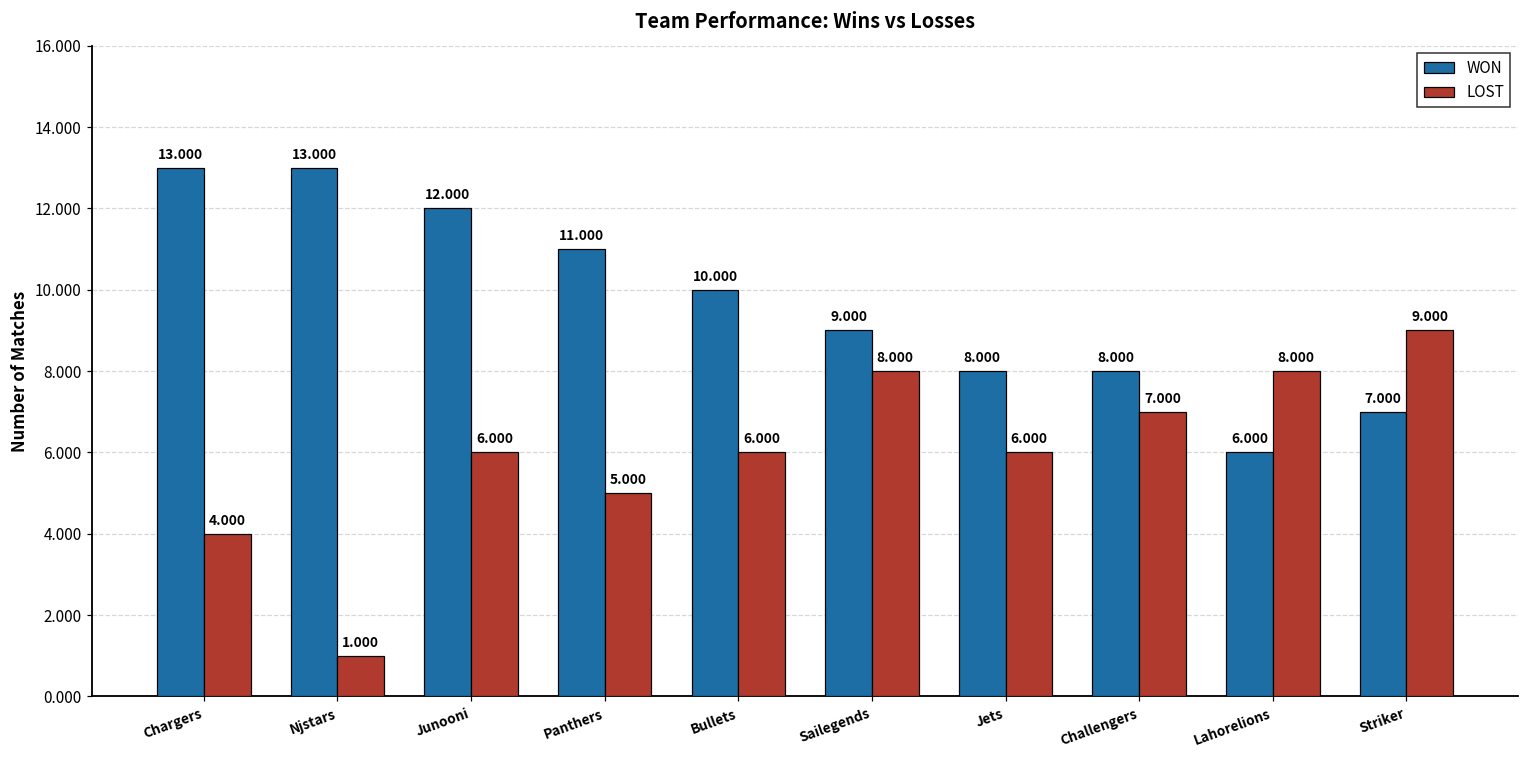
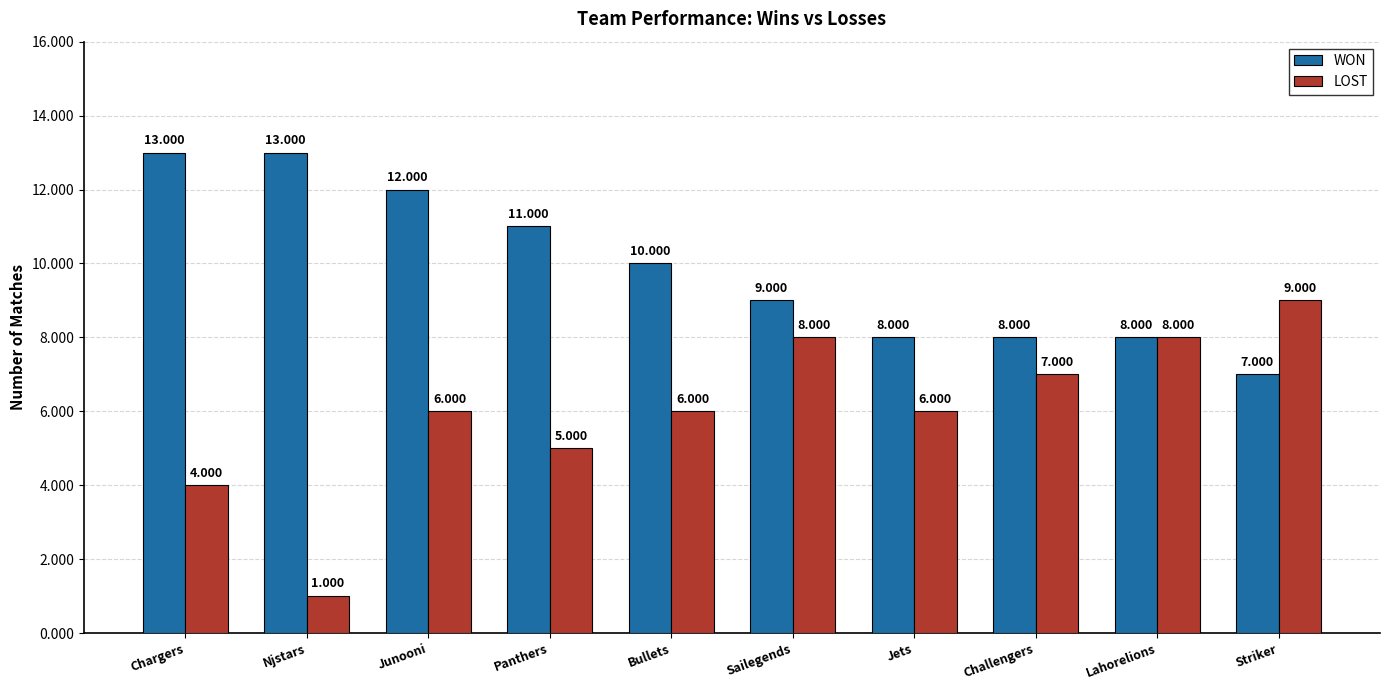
  {
    "WON": {
      "Chargers": 13.000,
      "Njstars": 13.000,
      "Junooni": 12.000,
      "Panthers": 11.000,
      "Bullets": 10.000,
      "Sailegends": 9.000,
      "Jets": 8.000,
      "Challengers": 8.000,
-     "Lahorelions": 6.000,
+     "Lahorelions": 8.000,
      "Striker": 7.000
    },
    "LOST": {
      "Chargers": 4.000,
      "Njstars": 1.000,
      "Junooni": 6.000,
      "Panthers": 5.000,
      "Bullets": 6.000,
      "Sailegends": 8.000,
      "Jets": 6.000,
      "Challengers": 7.000,
      "Lahorelions": 8.000,
      "Striker": 9.000
    }
  }
